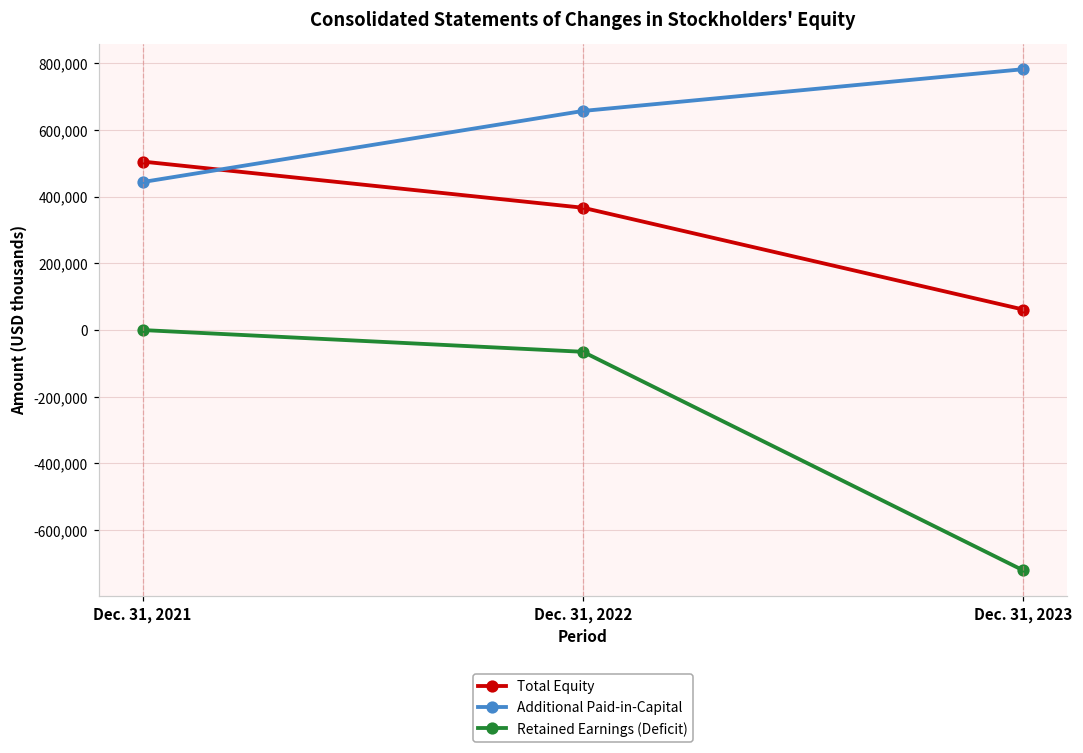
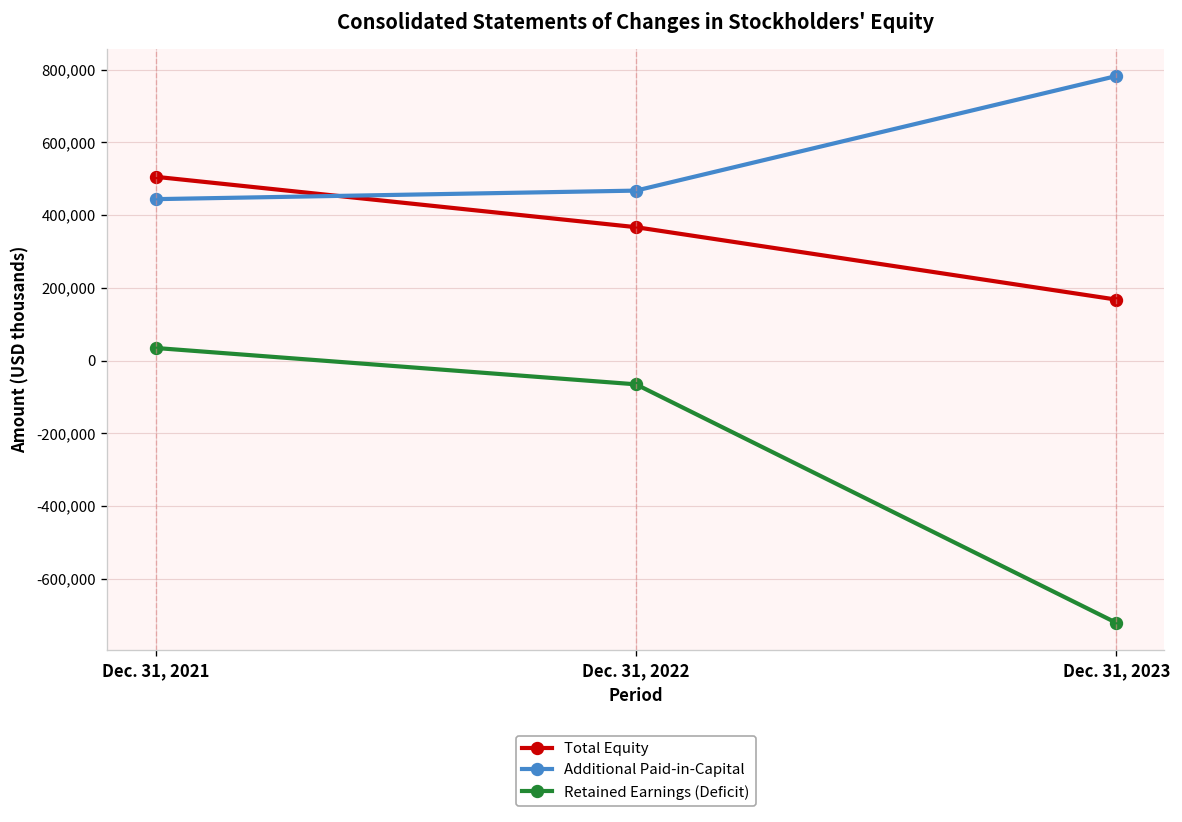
  {
    "Total Equity": {
      "Dec. 31, 2021": "510,000",
      "Dec. 31, 2022": "370,000",
-     "Dec. 31, 2023": "60,000"
+     "Dec. 31, 2023": "170,000"
    },
    "Additional Paid-in-Capital": {
      "Dec. 31, 2021": "440,000",
-     "Dec. 31, 2022": "660,000",
+     "Dec. 31, 2022": "470,000",
      "Dec. 31, 2023": "780,000"
    },
    "Retained Earnings (Deficit)": {
-     "Dec. 31, 2021": "0",
+     "Dec. 31, 2021": "30,000",
      "Dec. 31, 2022": "-70,000",
      "Dec. 31, 2023": "-720,000"
    }
  }
